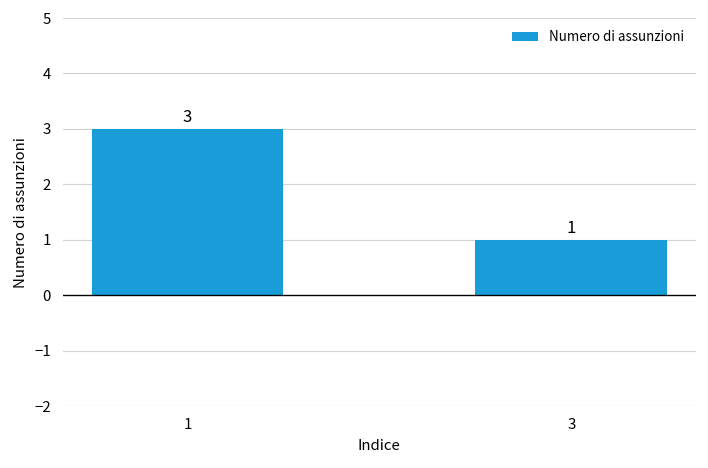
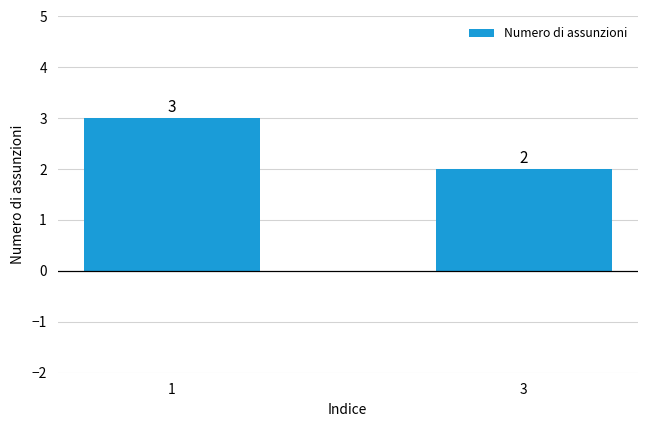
  {
    "1": 3,
-   "3": 1
+   "3": 2
  }
